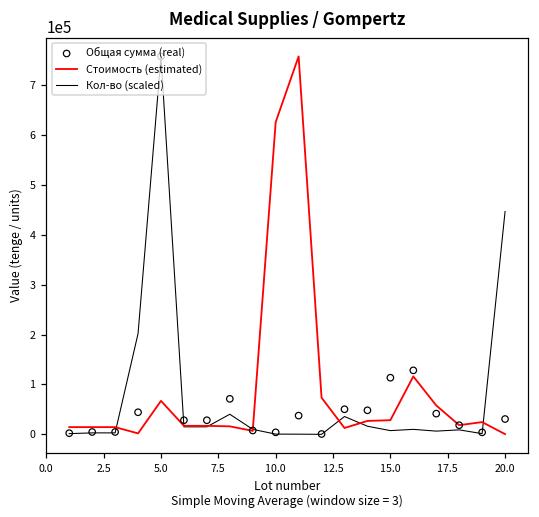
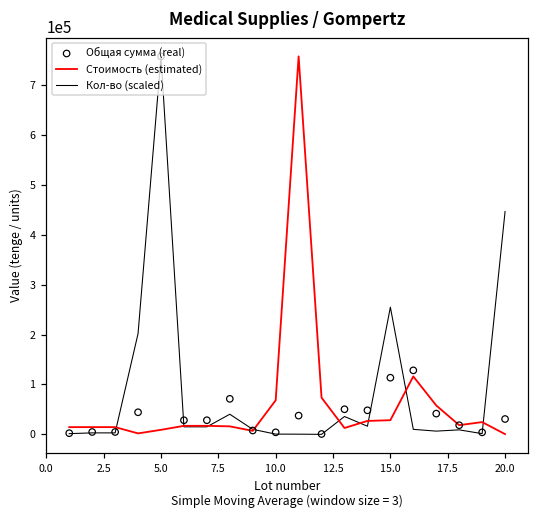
  {
    "Стоимость (estimated)": {
-     "5.0": 70000,
-     "10.0": 630000,
+     "5.0": 10000,
+     "10.0": 70000,
      "15.0": 30000,
      "20.0": 0
    },
    "Кол-во (scaled)": {
-     "15.0": 10000,
+     "15.0": 250000,
      "20.0": 450000
    }
  }
